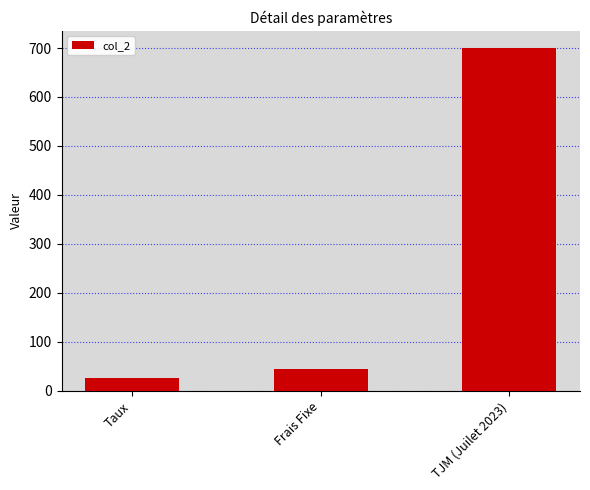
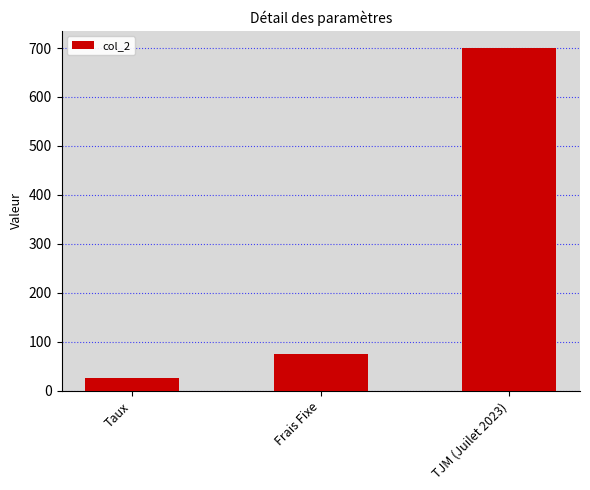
  {
    "Taux": 30,
-   "Frais Fixe": 40,
+   "Frais Fixe": 80,
    "TJM (Juilet 2023)": 700
  }
